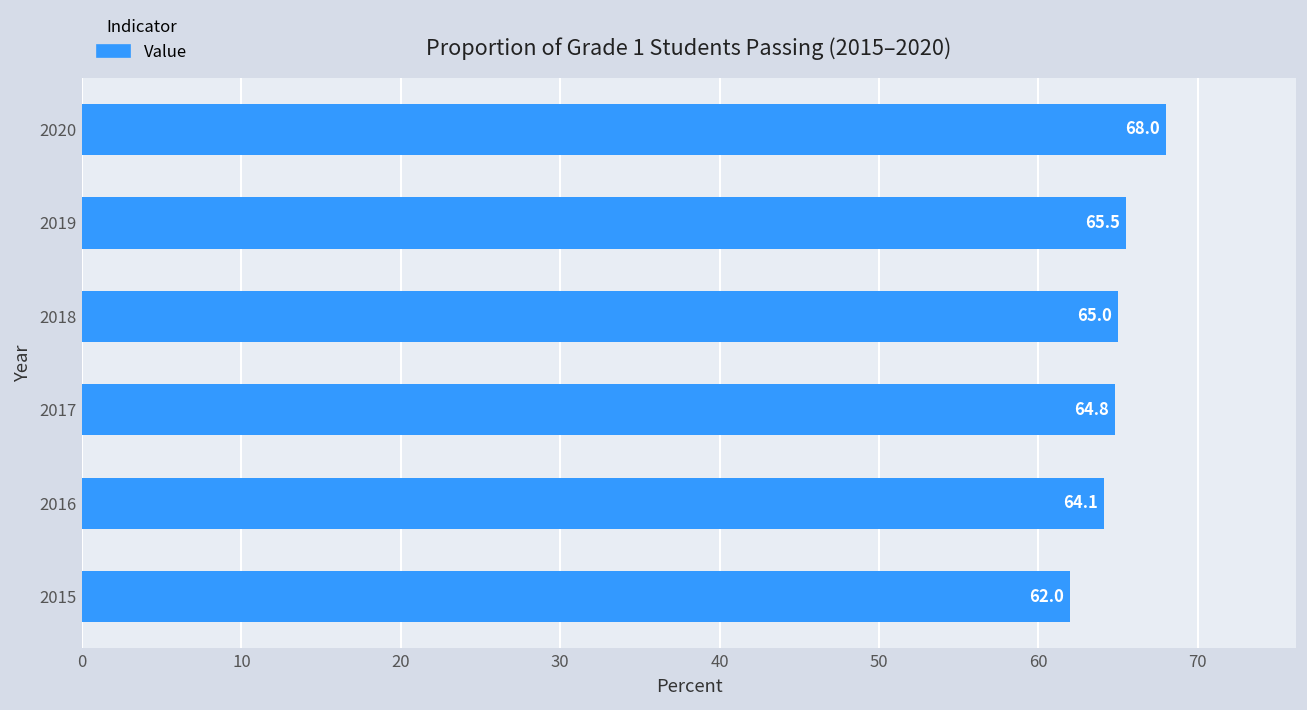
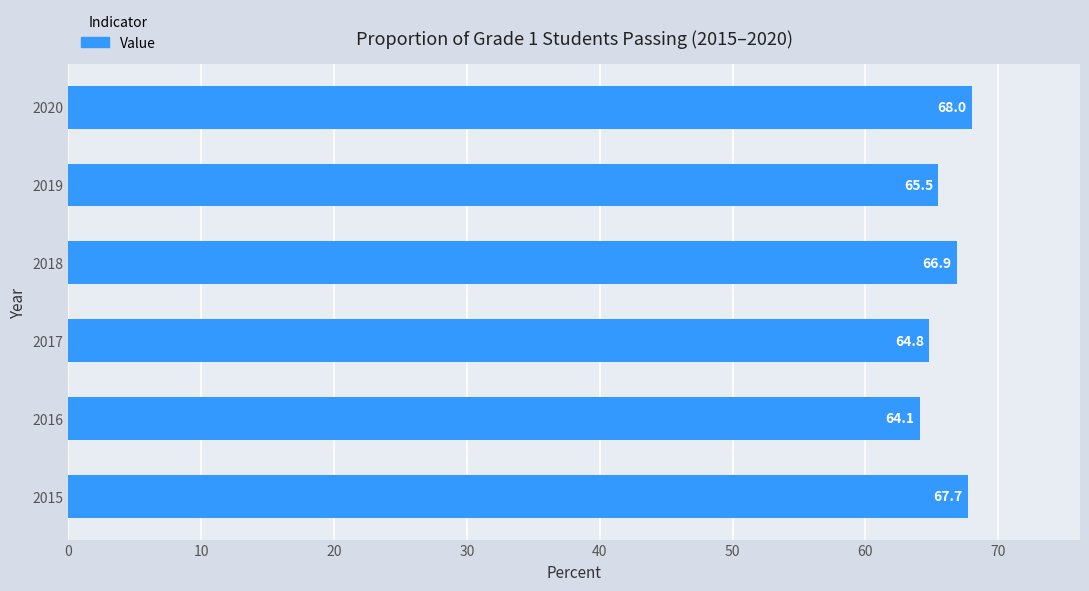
  {
    "2020": 68.0,
    "2019": 65.5,
-   "2018": 65.0,
+   "2018": 66.9,
    "2017": 64.8,
    "2016": 64.1,
-   "2015": 62.0
+   "2015": 67.7
  }
